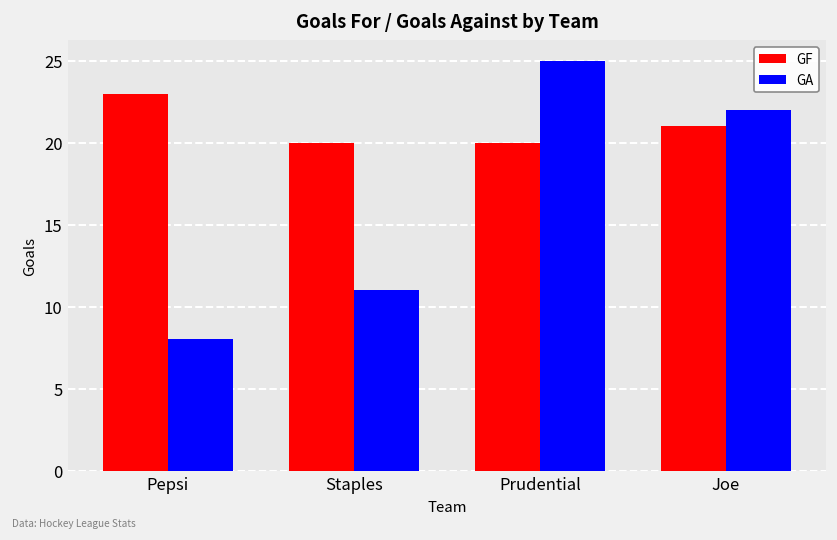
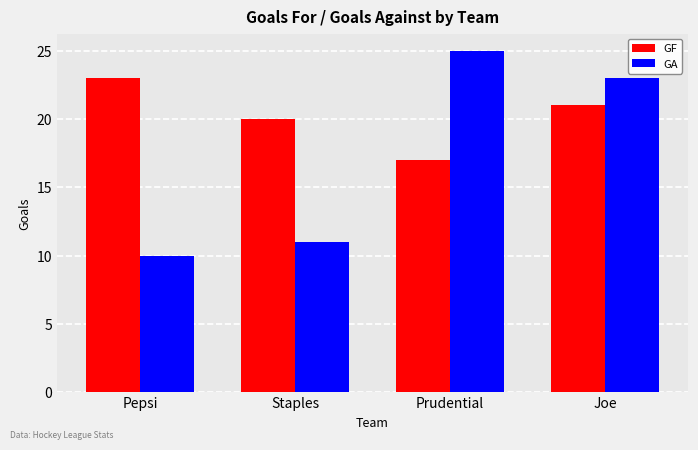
  {
    "GF": {
      "Pepsi": 23,
      "Staples": 20,
-     "Prudential": 20,
+     "Prudential": 17,
      "Joe": 21
    },
    "GA": {
-     "Pepsi": 8,
+     "Pepsi": 10,
      "Staples": 11,
      "Prudential": 25,
-     "Joe": 22
+     "Joe": 23
    }
  }
